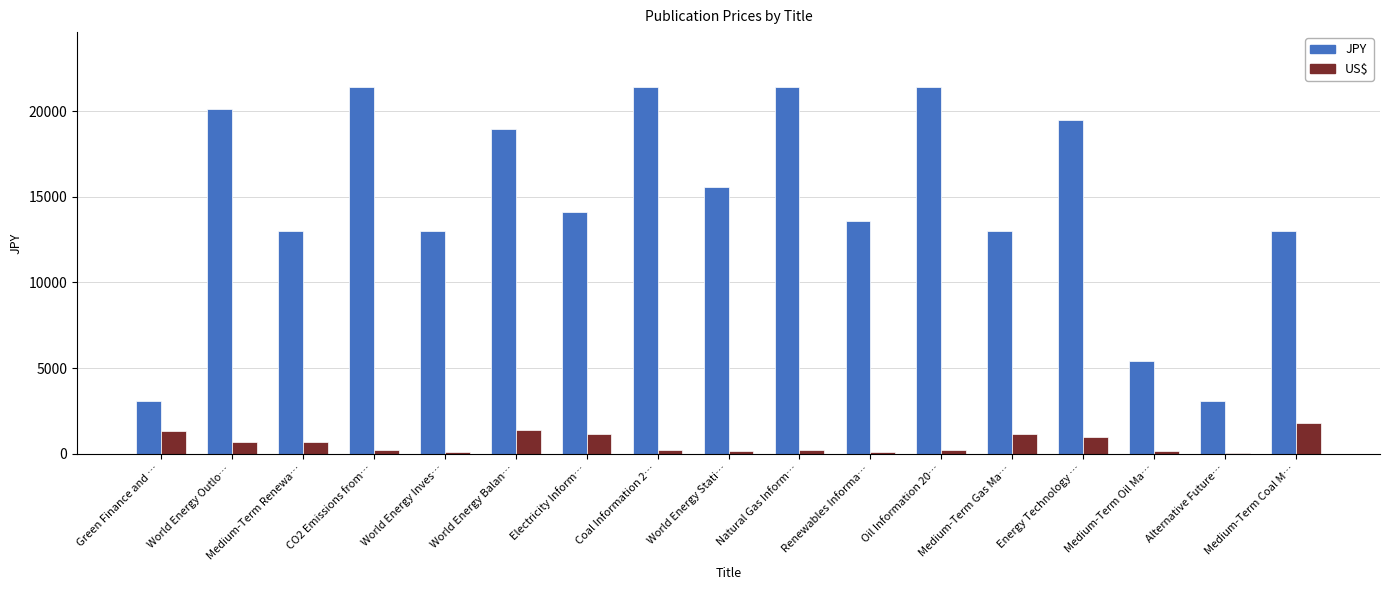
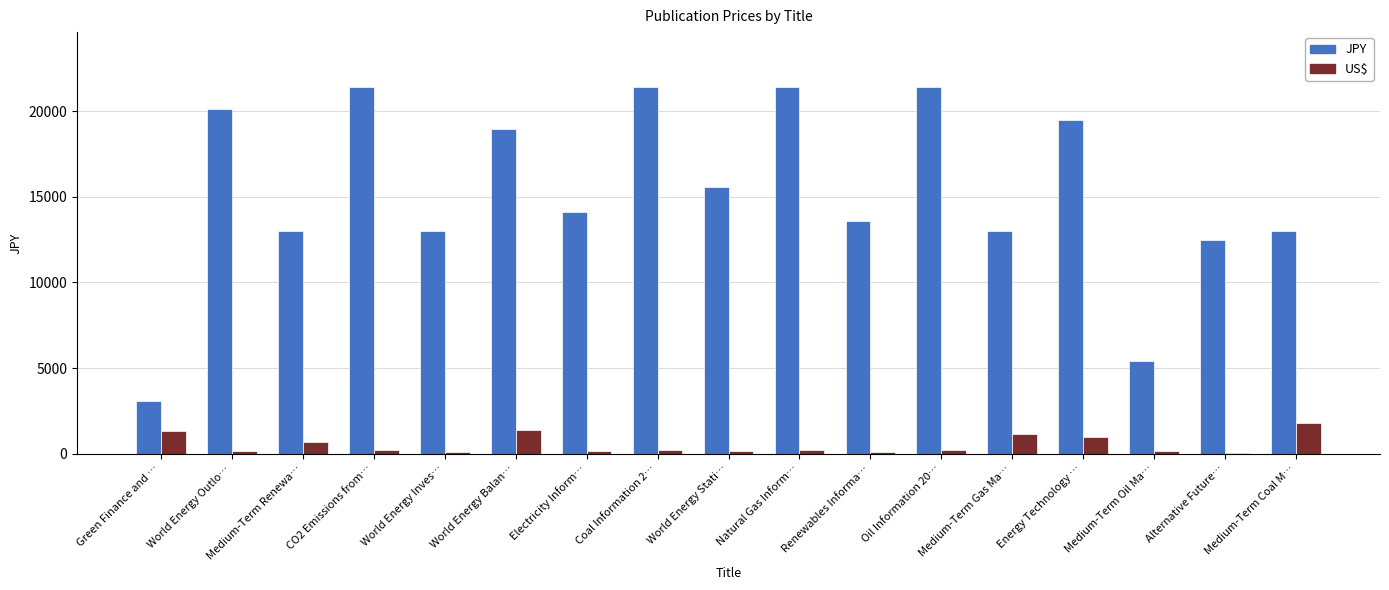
  {
    "JPY": {
      "Green Finance and …": 3100,
      "World Energy Outlo…": 20100,
      "Medium-Term Renewa…": 13000,
      "CO2 Emissions from…": 21400,
      "World Energy Inves…": 13000,
      "World Energy Balan…": 19000,
      "Electricity Inform…": 14100,
      "Coal Information 2…": 21400,
      "World Energy Stati…": 15600,
      "Natural Gas Inform…": 21400,
      "Renewables Informa…": 13600,
      "Oil Information 20…": 21400,
      "Medium-Term Gas Ma…": 13000,
      "Energy Technology …": 19500,
      "Medium-Term Oil Ma…": 5400,
-     "Alternative Future…": 3100,
+     "Alternative Future…": 12500,
      "Medium-Term Coal M…": 13000
    },
    "US$": {
      "Green Finance and …": 1300,
-     "World Energy Outlo…": 700,
+     "World Energy Outlo…": 200,
      "Medium-Term Renewa…": 700,
      "CO2 Emissions from…": 200,
      "World Energy Balan…": 1400,
-     "Electricity Inform…": 1200,
+     "Electricity Inform…": 200,
      "Coal Information 2…": 200,
      "Natural Gas Inform…": 200,
      "Oil Information 20…": 200,
      "Medium-Term Gas Ma…": 1200,
      "Energy Technology …": 1000,
      "Medium-Term Coal M…": 1800
    }
  }
